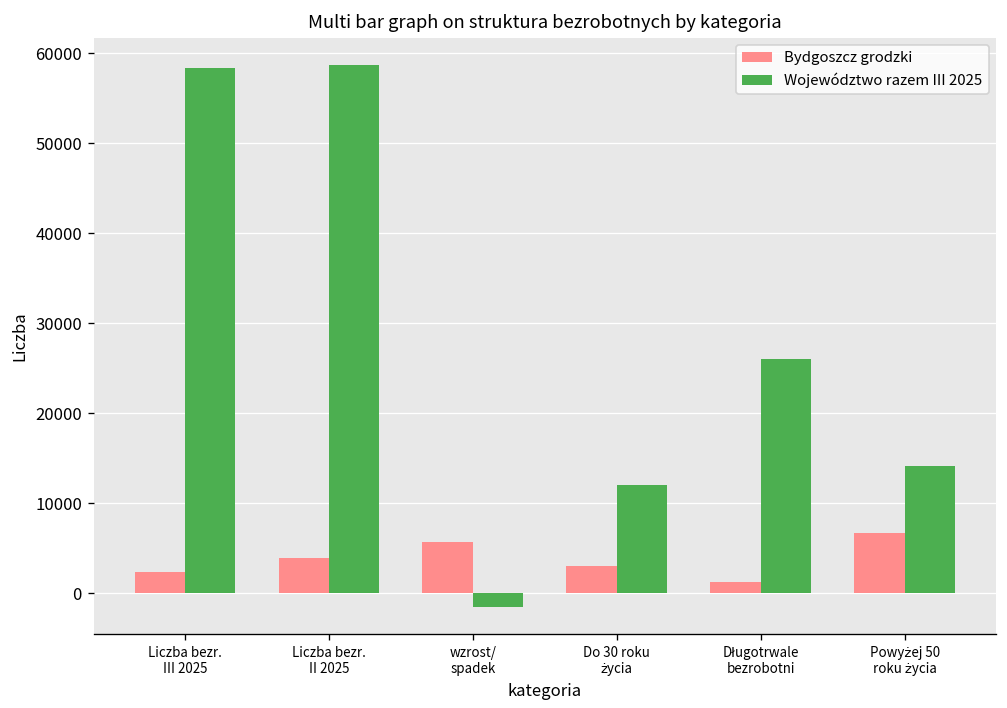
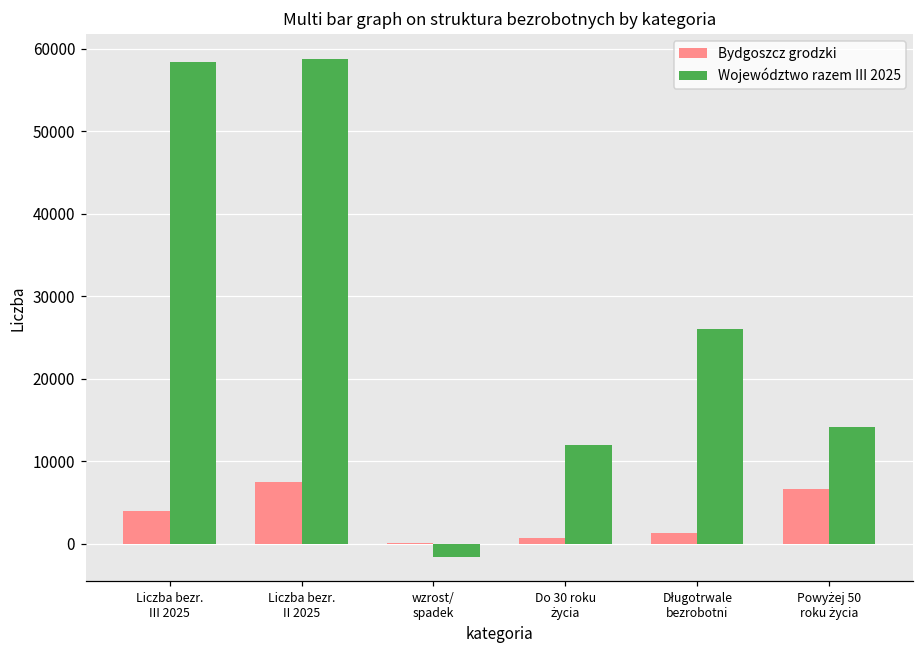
  {
    "Bydgoszcz grodzki": {
-     "Liczba bezr. III 2025": 2000,
-     "Liczba bezr. II 2025": 4000,
-     "wzrost/ spadek": 6000,
-     "Do 30 roku życia": 3000,
+     "Liczba bezr. III 2025": 4000,
+     "Liczba bezr. II 2025": 8000,
+     "wzrost/ spadek": 0,
+     "Do 30 roku życia": 1000,
      "Długotrwale bezrobotni": 1000,
      "Powyżej 50 roku życia": 7000
    },
    "Województwo razem III 2025": {
      "Liczba bezr. III 2025": 58000,
      "Liczba bezr. II 2025": 59000,
      "wzrost/ spadek": -2000,
      "Do 30 roku życia": 12000,
      "Długotrwale bezrobotni": 26000,
      "Powyżej 50 roku życia": 14000
    }
  }
